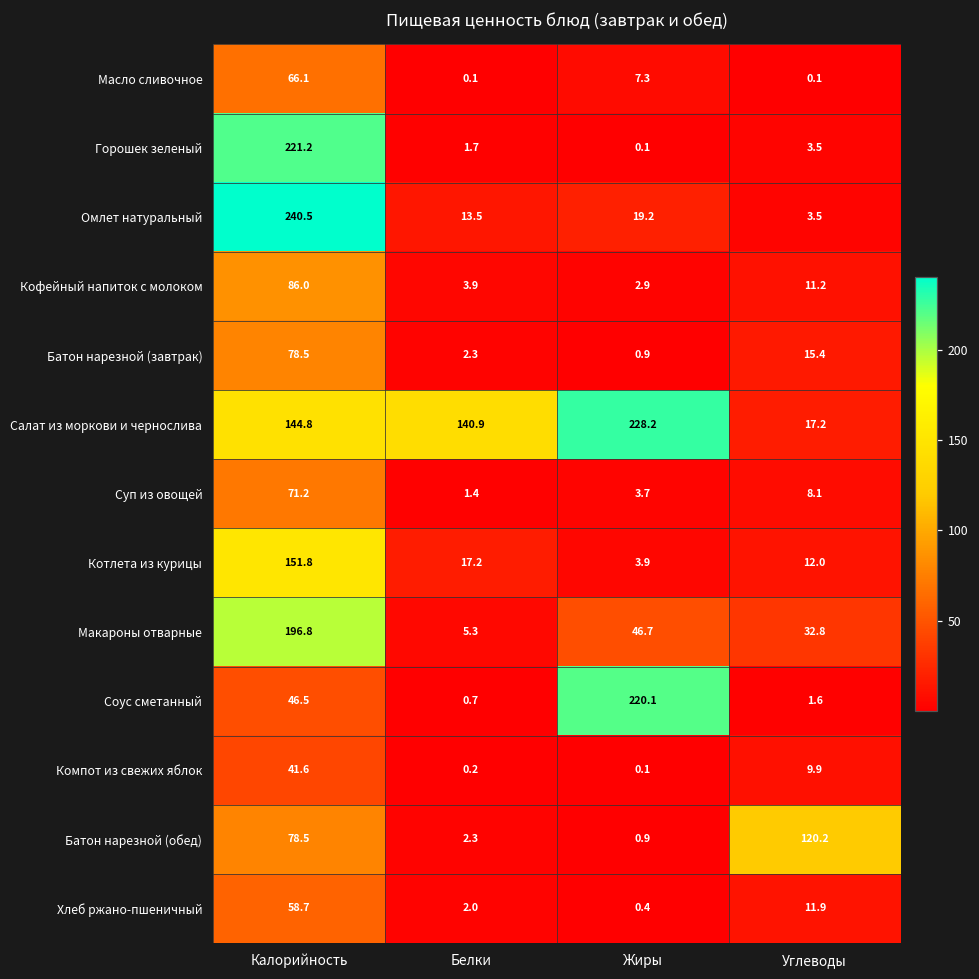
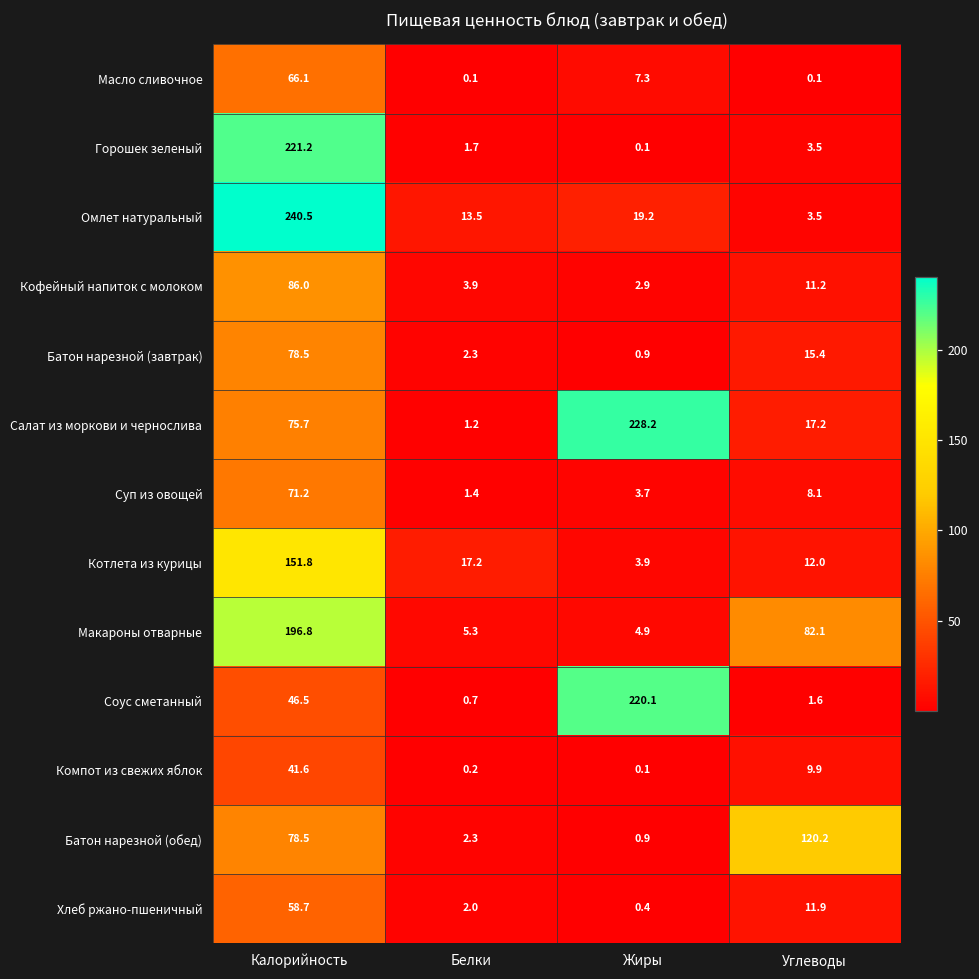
  {
    "Масло сливочное": {
      "Калорийность": 66.1,
      "Белки": 0.1,
      "Жиры": 7.3,
      "Углеводы": 0.1
    },
    "Горошек зеленый": {
      "Калорийность": 221.2,
      "Белки": 1.7,
      "Жиры": 0.1,
      "Углеводы": 3.5
    },
    "Омлет натуральный": {
      "Калорийность": 240.5,
      "Белки": 13.5,
      "Жиры": 19.2,
      "Углеводы": 3.5
    },
    "Кофейный напиток с молоком": {
      "Калорийность": 86.0,
      "Белки": 3.9,
      "Жиры": 2.9,
      "Углеводы": 11.2
    },
    "Батон нарезной (завтрак)": {
      "Калорийность": 78.5,
      "Белки": 2.3,
      "Жиры": 0.9,
      "Углеводы": 15.4
    },
    "Салат из моркови и чернослива": {
-     "Калорийность": 144.8,
-     "Белки": 140.9,
+     "Калорийность": 75.7,
+     "Белки": 1.2,
      "Жиры": 228.2,
      "Углеводы": 17.2
    },
    "Суп из овощей": {
      "Калорийность": 71.2,
      "Белки": 1.4,
      "Жиры": 3.7,
      "Углеводы": 8.1
    },
    "Котлета из курицы": {
      "Калорийность": 151.8,
      "Белки": 17.2,
      "Жиры": 3.9,
      "Углеводы": 12.0
    },
    "Макароны отварные": {
      "Калорийность": 196.8,
      "Белки": 5.3,
-     "Жиры": 46.7,
-     "Углеводы": 32.8
+     "Жиры": 4.9,
+     "Углеводы": 82.1
    },
    "Соус сметанный": {
      "Калорийность": 46.5,
      "Белки": 0.7,
      "Жиры": 220.1,
      "Углеводы": 1.6
    },
    "Компот из свежих яблок": {
      "Калорийность": 41.6,
      "Белки": 0.2,
      "Жиры": 0.1,
      "Углеводы": 9.9
    },
    "Батон нарезной (обед)": {
      "Калорийность": 78.5,
      "Белки": 2.3,
      "Жиры": 0.9,
      "Углеводы": 120.2
    },
    "Хлеб ржано-пшеничный": {
      "Калорийность": 58.7,
      "Белки": 2.0,
      "Жиры": 0.4,
      "Углеводы": 11.9
    }
  }
